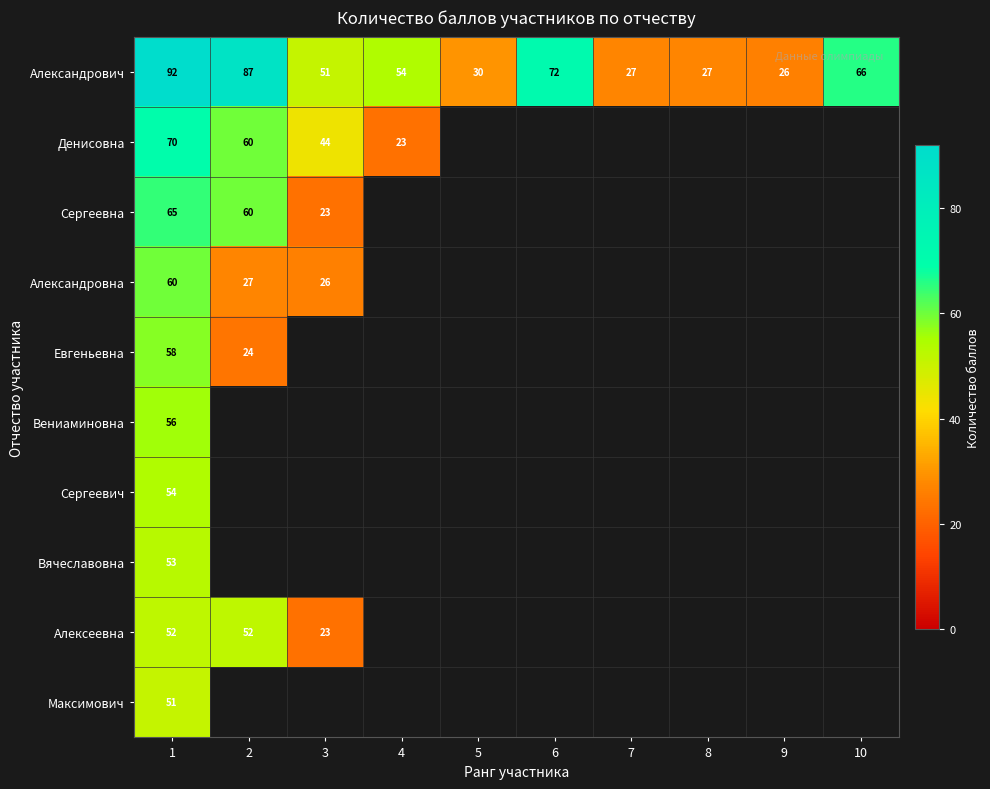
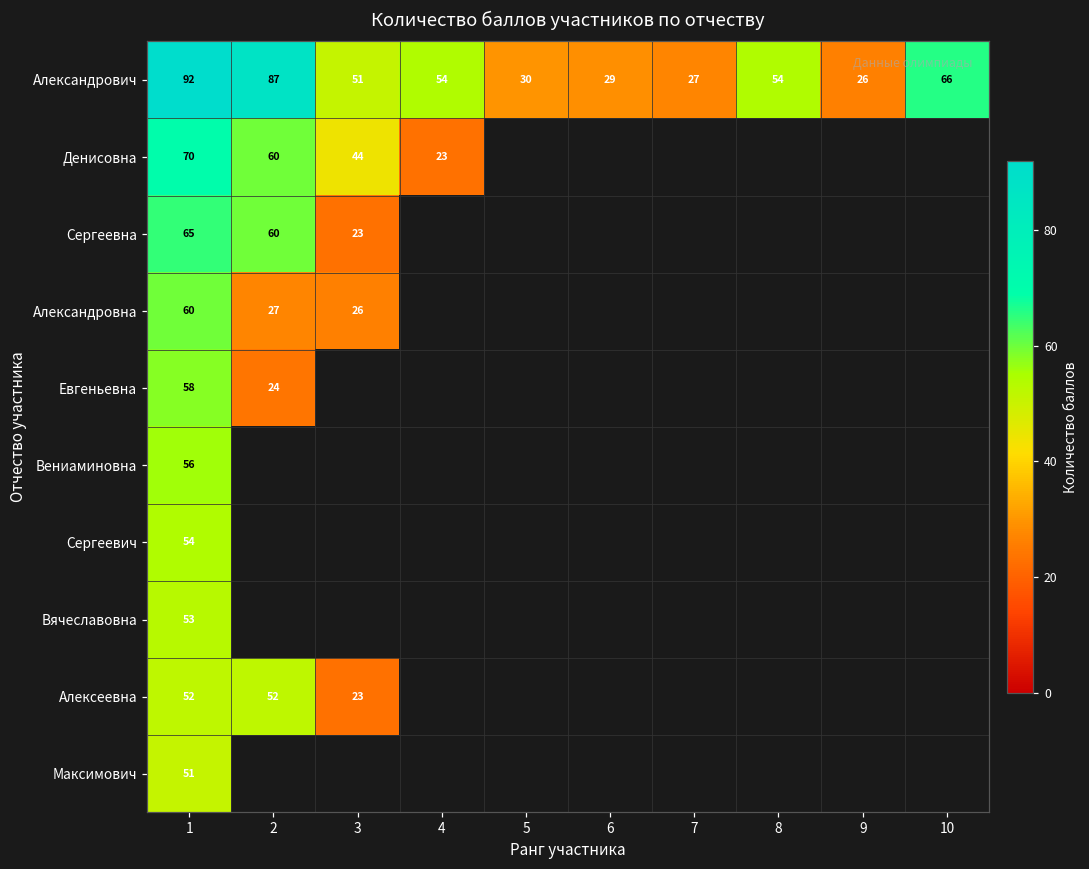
  {
    "Александрович": {
      "1": 92,
      "2": 87,
      "3": 51,
      "4": 54,
      "5": 30,
-     "6": 72,
+     "6": 29,
      "7": 27,
-     "8": 27,
+     "8": 54,
      "9": 26
    },
    "Денисовна": {
      "1": 70,
      "2": 60,
      "3": 44,
      "4": 23
    },
    "Сергеевна": {
      "1": 65,
      "2": 60,
      "3": 23
    },
    "Александровна": {
      "1": 60,
      "2": 27,
      "3": 26
    },
    "Евгеньевна": {
      "1": 58,
      "2": 24
    },
    "Вениаминовна": {
      "1": 56
    },
    "Сергеевич": {
      "1": 54
    },
    "Вячеславовна": {
      "1": 53
    },
    "Алексеевна": {
      "1": 52,
      "2": 52,
      "3": 23
    },
    "Максимович": {
      "1": 51
    }
  }
